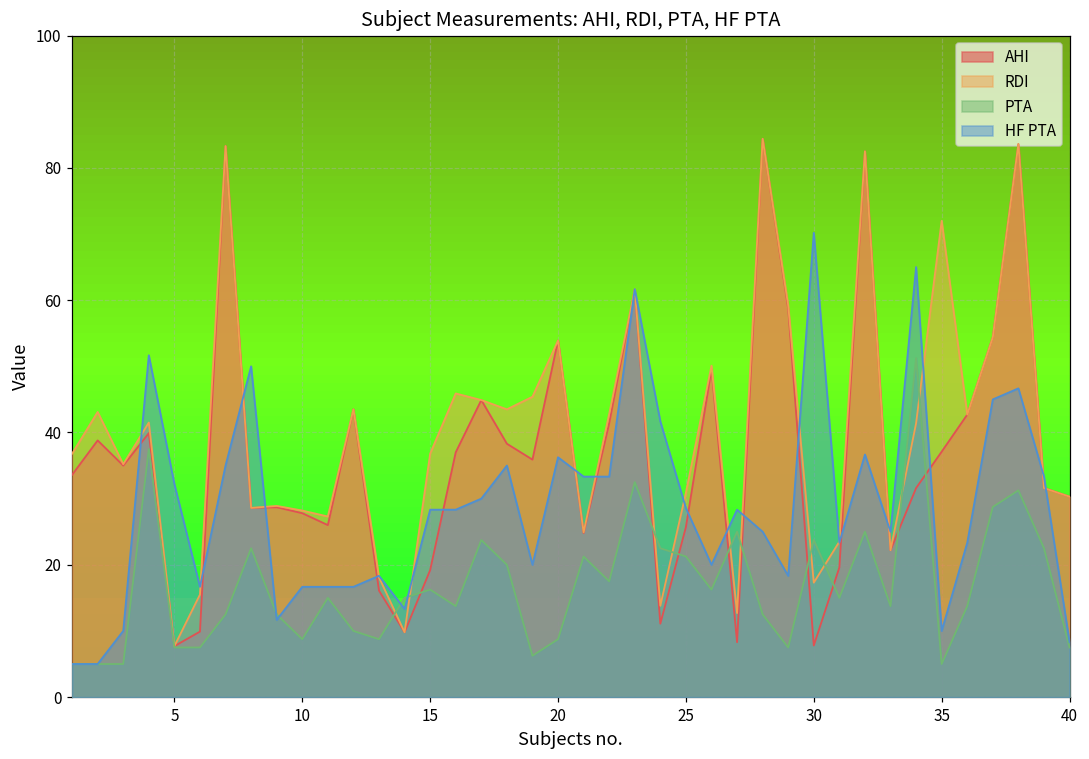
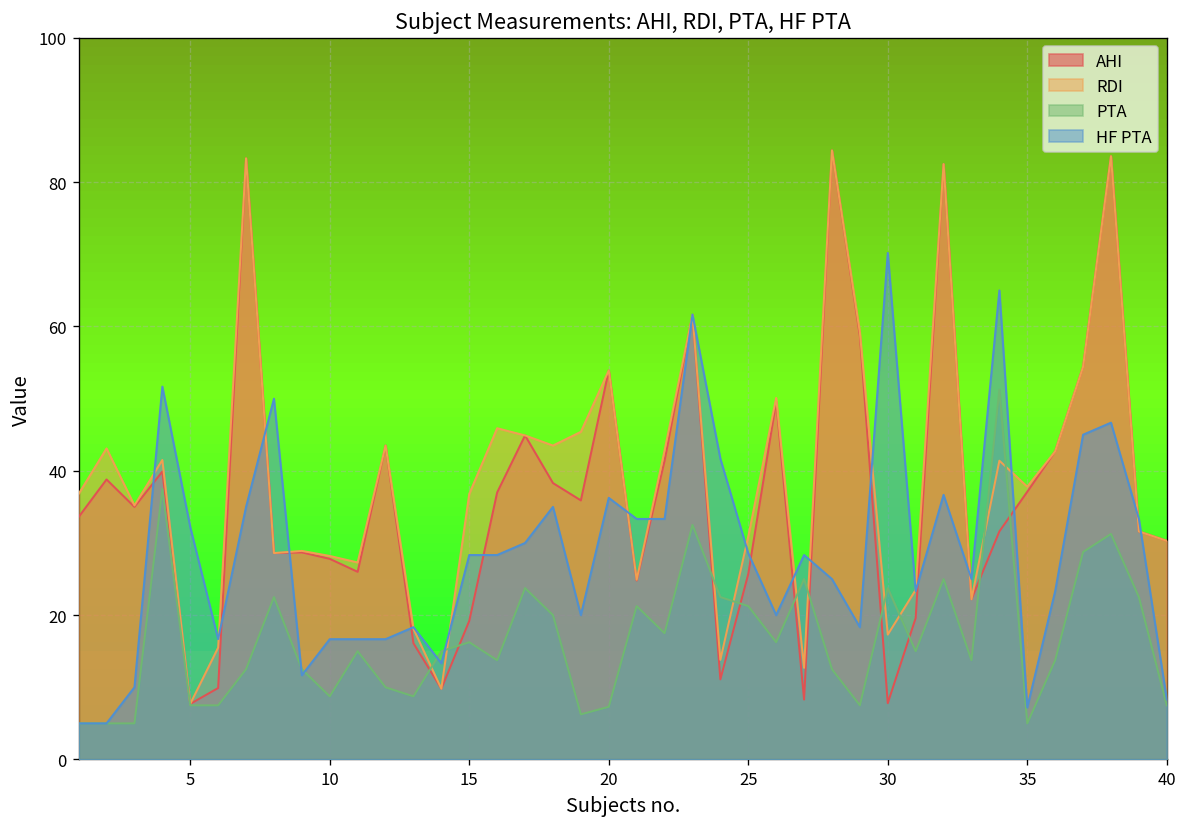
  {
    "AHI": {
      "15": 19,
      "25": 26,
      "30": 8,
      "35": 37
    },
    "RDI": {
      "15": 37,
      "25": 31,
      "30": 17,
-     "35": 72
+     "35": 38
    },
    "PTA": {
      "10": 9,
      "15": 16,
-     "20": 9,
+     "20": 7,
      "25": 21,
      "30": 24,
      "35": 5,
      "40": 8
    },
    "HF PTA": {
      "5": 32,
      "10": 17,
      "15": 28,
      "20": 36,
      "25": 29,
      "30": 70,
-     "35": 10,
+     "35": 7,
      "40": 8
    }
  }
